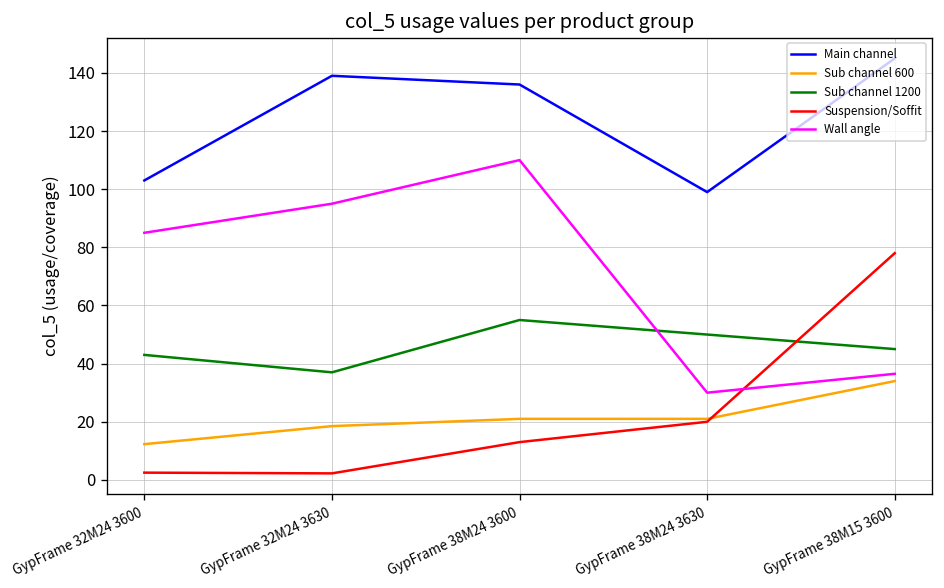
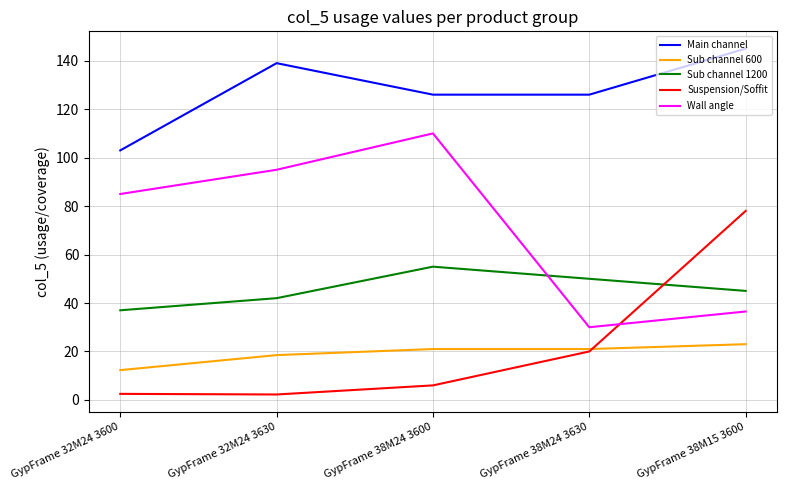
  {
    "Main channel": {
      "GypFrame 32M24 3600": 103,
      "GypFrame 32M24 3630": 139,
-     "GypFrame 38M24 3600": 136,
-     "GypFrame 38M24 3630": 99
+     "GypFrame 38M24 3600": 126,
+     "GypFrame 38M24 3630": 126
    },
    "Sub channel 600": {
      "GypFrame 32M24 3600": 12,
      "GypFrame 32M24 3630": 19,
      "GypFrame 38M24 3600": 21,
-     "GypFrame 38M15 3600": 34
+     "GypFrame 38M15 3600": 23
    },
    "Sub channel 1200": {
-     "GypFrame 32M24 3600": 43,
-     "GypFrame 32M24 3630": 37,
+     "GypFrame 32M24 3600": 37,
+     "GypFrame 32M24 3630": 42,
      "GypFrame 38M24 3600": 55,
      "GypFrame 38M24 3630": 50,
      "GypFrame 38M15 3600": 45
    },
    "Suspension/Soffit": {
      "GypFrame 32M24 3600": 3,
      "GypFrame 32M24 3630": 2,
-     "GypFrame 38M24 3600": 13,
+     "GypFrame 38M24 3600": 6,
      "GypFrame 38M15 3600": 78
    },
    "Wall angle": {
      "GypFrame 32M24 3600": 85,
      "GypFrame 32M24 3630": 95,
      "GypFrame 38M24 3600": 110,
      "GypFrame 38M24 3630": 30,
      "GypFrame 38M15 3600": 37
    }
  }
